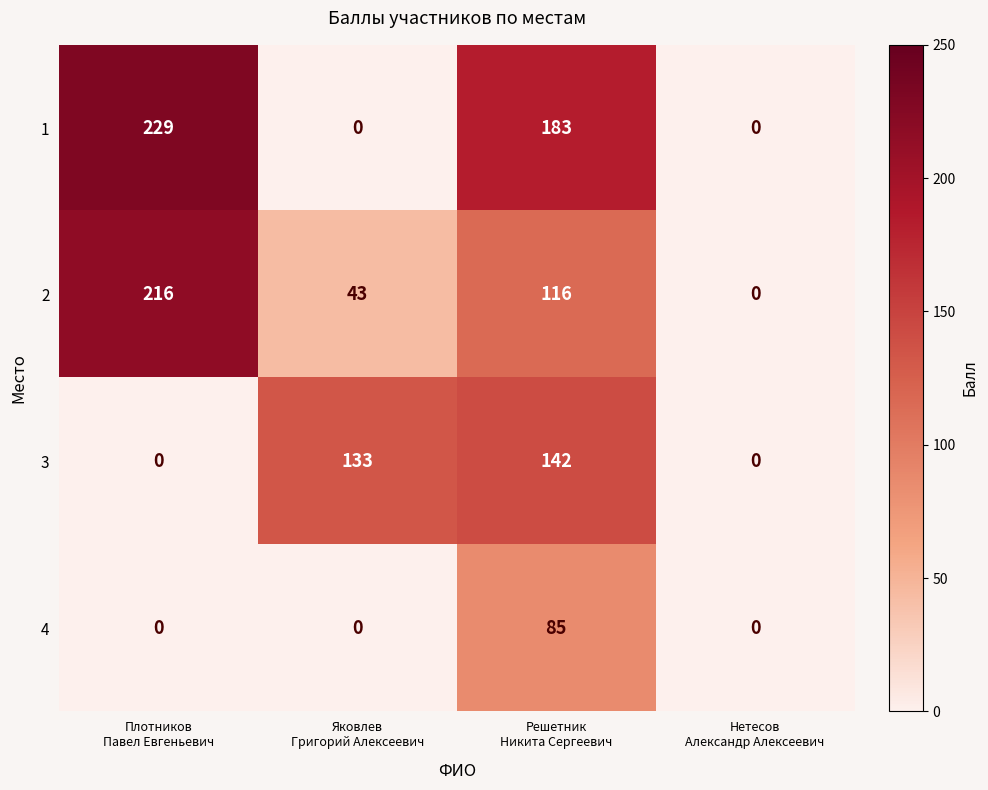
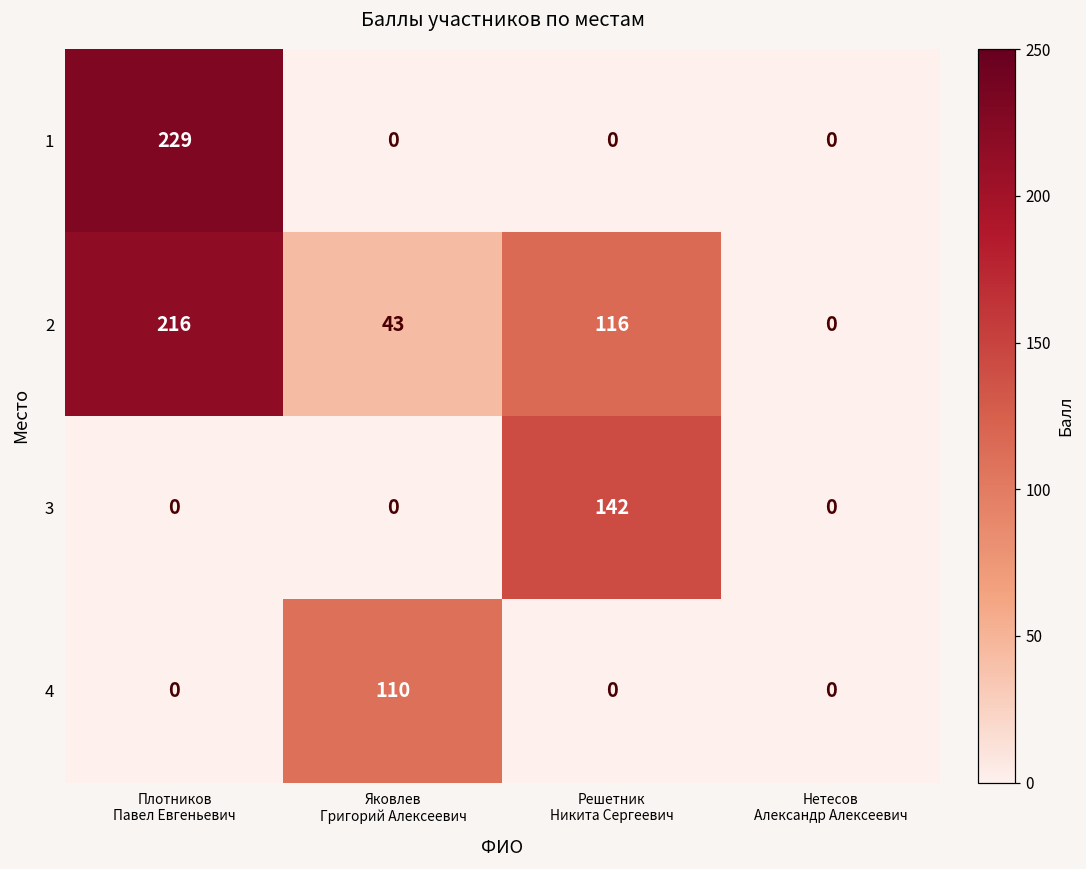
  {
    "1": {
      "Плотников Павел Евгеньевич": 229,
      "Яковлев Григорий Алексеевич": 0,
-     "Решетник Никита Сергеевич": 183,
+     "Решетник Никита Сергеевич": 0,
      "Нетесов Александр Алексеевич": 0
    },
    "2": {
      "Плотников Павел Евгеньевич": 216,
      "Яковлев Григорий Алексеевич": 43,
      "Решетник Никита Сергеевич": 116,
      "Нетесов Александр Алексеевич": 0
    },
    "3": {
      "Плотников Павел Евгеньевич": 0,
-     "Яковлев Григорий Алексеевич": 133,
+     "Яковлев Григорий Алексеевич": 0,
      "Решетник Никита Сергеевич": 142,
      "Нетесов Александр Алексеевич": 0
    },
    "4": {
      "Плотников Павел Евгеньевич": 0,
-     "Яковлев Григорий Алексеевич": 0,
-     "Решетник Никита Сергеевич": 85,
+     "Яковлев Григорий Алексеевич": 110,
+     "Решетник Никита Сергеевич": 0,
      "Нетесов Александр Алексеевич": 0
    }
  }
